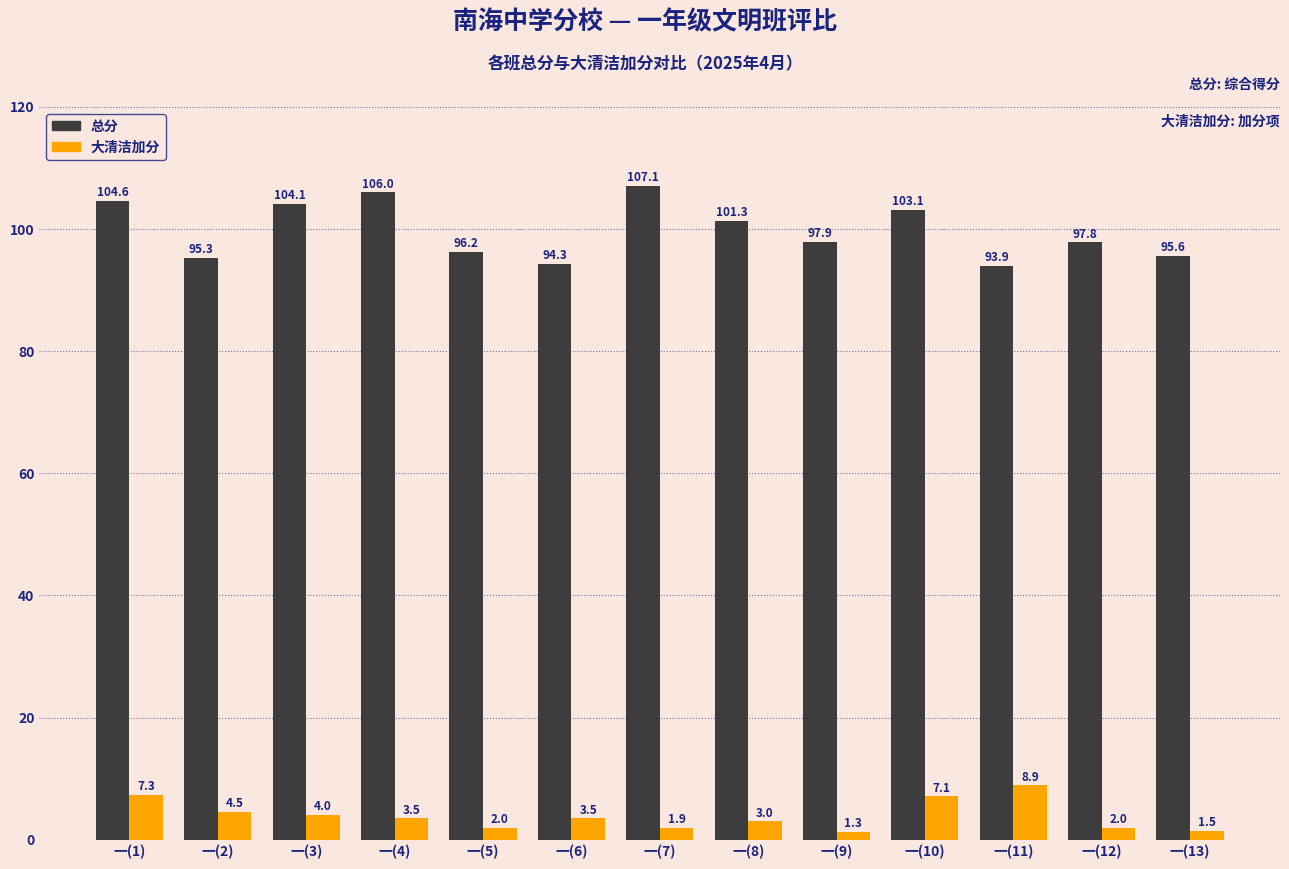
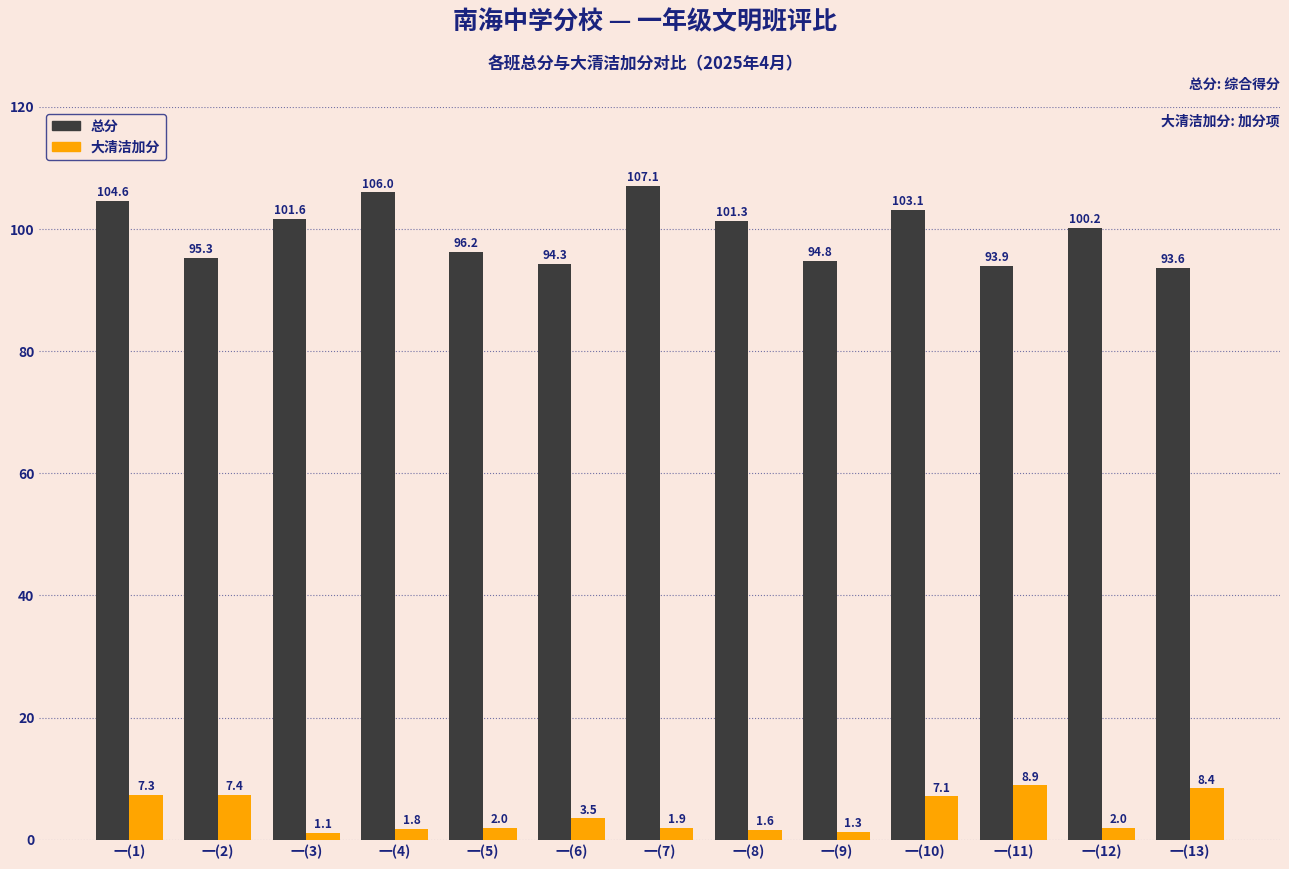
  {
    "总分": {
      "一(1)": 104.6,
      "一(2)": 95.3,
-     "一(3)": 104.1,
+     "一(3)": 101.6,
      "一(4)": 106.0,
      "一(5)": 96.2,
      "一(6)": 94.3,
      "一(7)": 107.1,
      "一(8)": 101.3,
-     "一(9)": 97.9,
+     "一(9)": 94.8,
      "一(10)": 103.1,
      "一(11)": 93.9,
-     "一(12)": 97.8,
-     "一(13)": 95.6
+     "一(12)": 100.2,
+     "一(13)": 93.6
    },
    "大清洁加分": {
      "一(1)": 7.3,
-     "一(2)": 4.5,
-     "一(3)": 4.0,
-     "一(4)": 3.5,
+     "一(2)": 7.4,
+     "一(3)": 1.1,
+     "一(4)": 1.8,
      "一(5)": 2.0,
      "一(6)": 3.5,
      "一(7)": 1.9,
-     "一(8)": 3.0,
+     "一(8)": 1.6,
      "一(9)": 1.3,
      "一(10)": 7.1,
      "一(11)": 8.9,
      "一(12)": 2.0,
-     "一(13)": 1.5
+     "一(13)": 8.4
    }
  }
